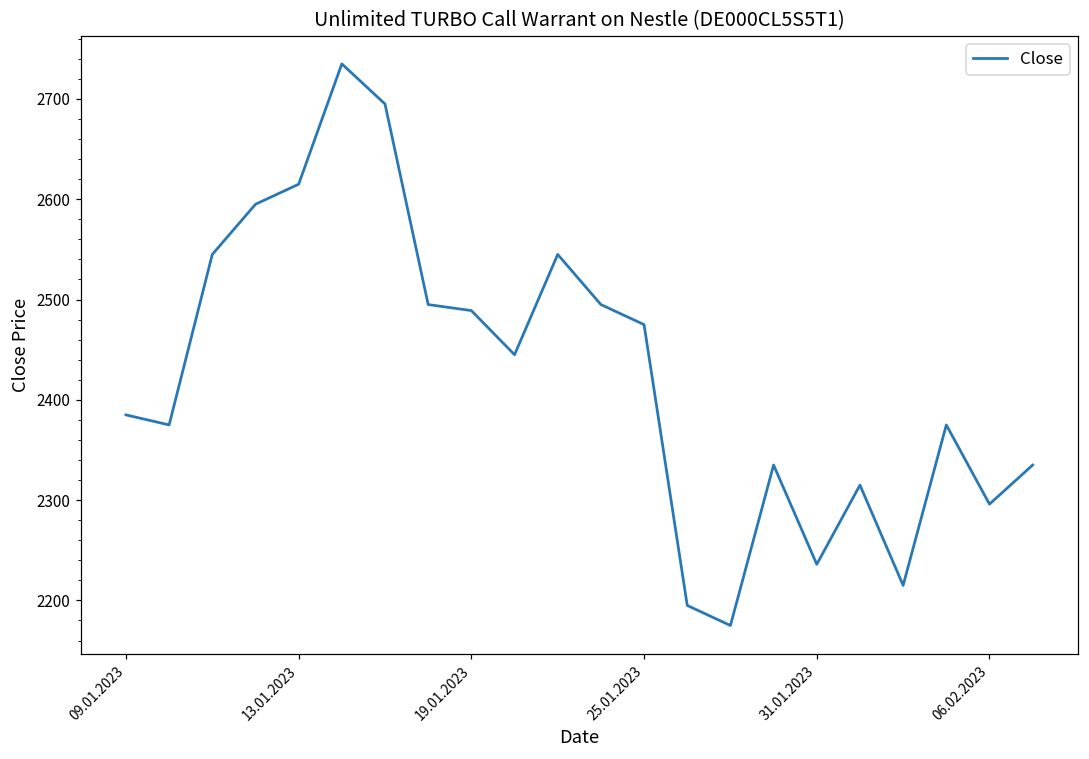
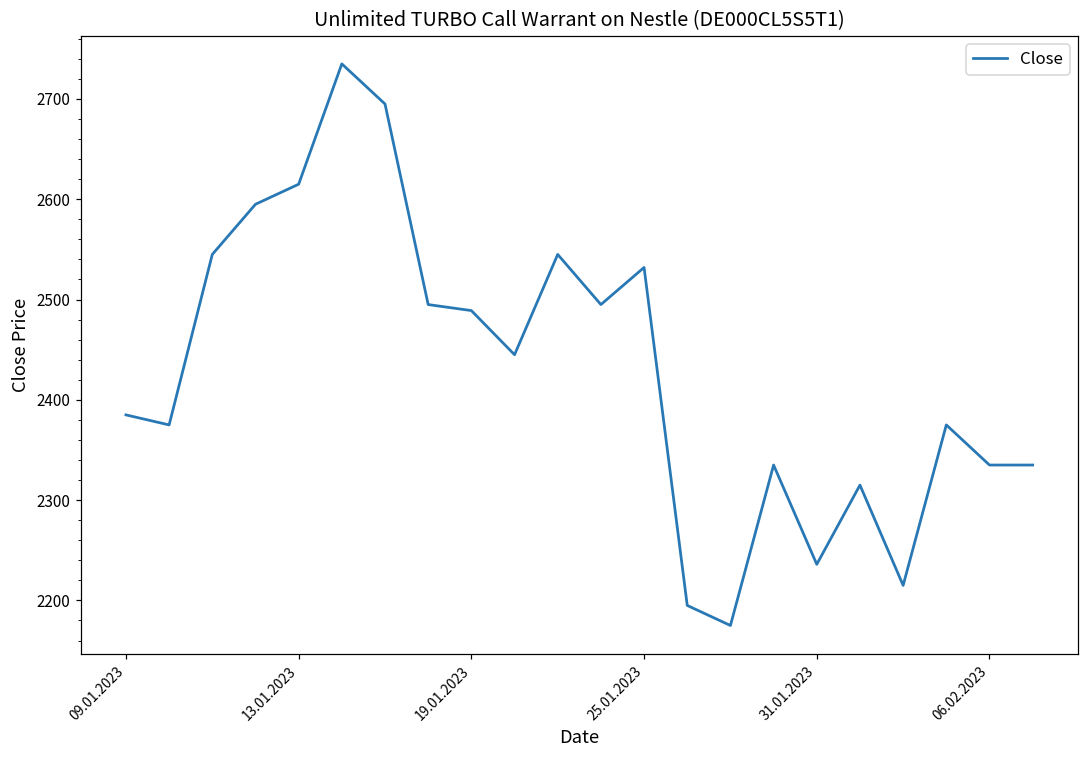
  {
    "09.01.2023": 2390,
    "13.01.2023": 2620,
    "19.01.2023": 2490,
-   "25.01.2023": 2480,
+   "25.01.2023": 2530,
    "31.01.2023": 2240,
-   "06.02.2023": 2300
+   "06.02.2023": 2340
  }
